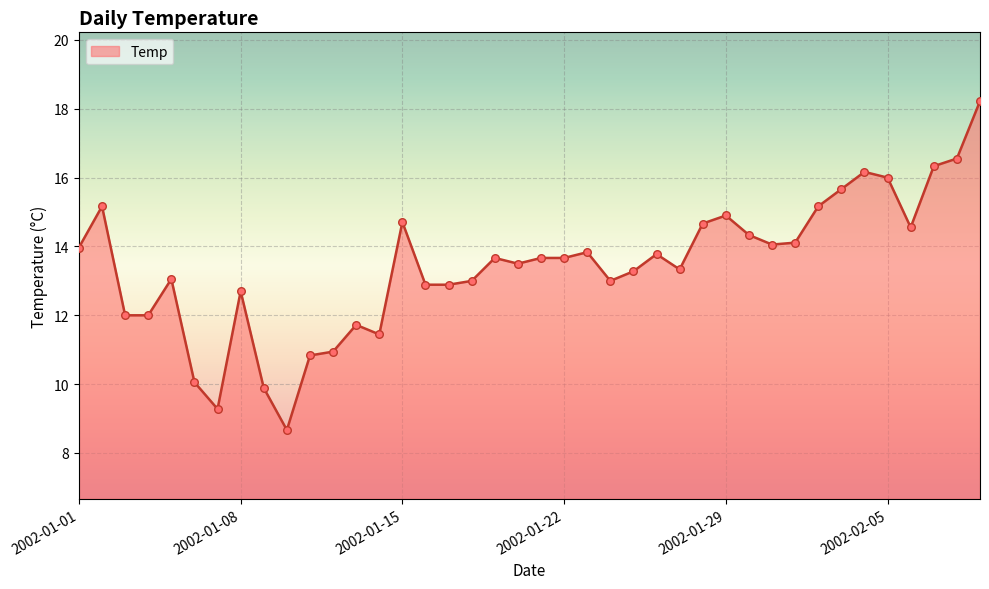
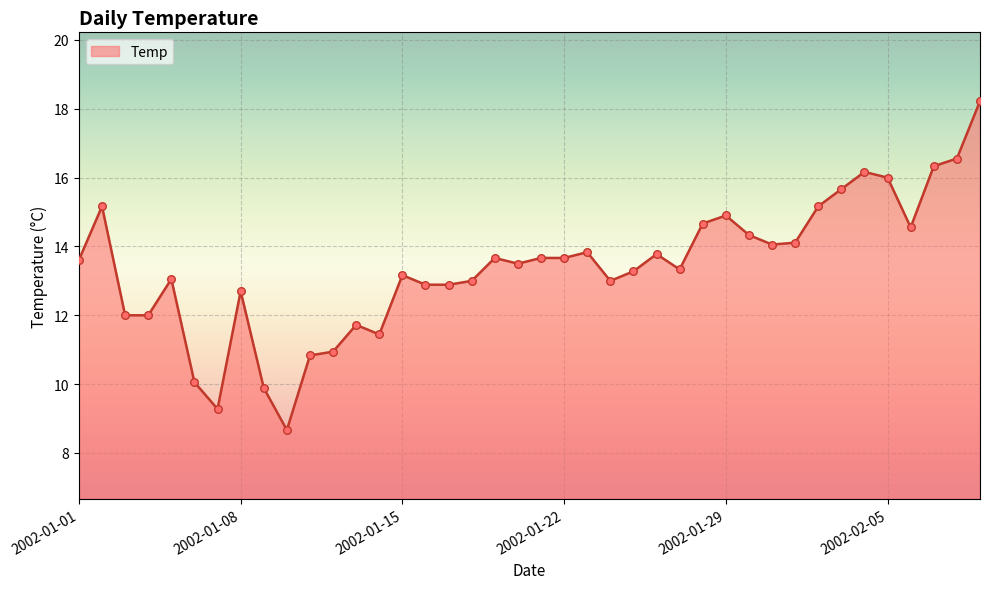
  {
-   "2002-01-01": 14.0,
+   "2002-01-01": 13.6,
    "2002-01-08": 12.7,
-   "2002-01-15": 14.7,
+   "2002-01-15": 13.2,
    "2002-01-22": 13.7,
    "2002-01-29": 14.9,
    "2002-02-05": 16.0
  }
